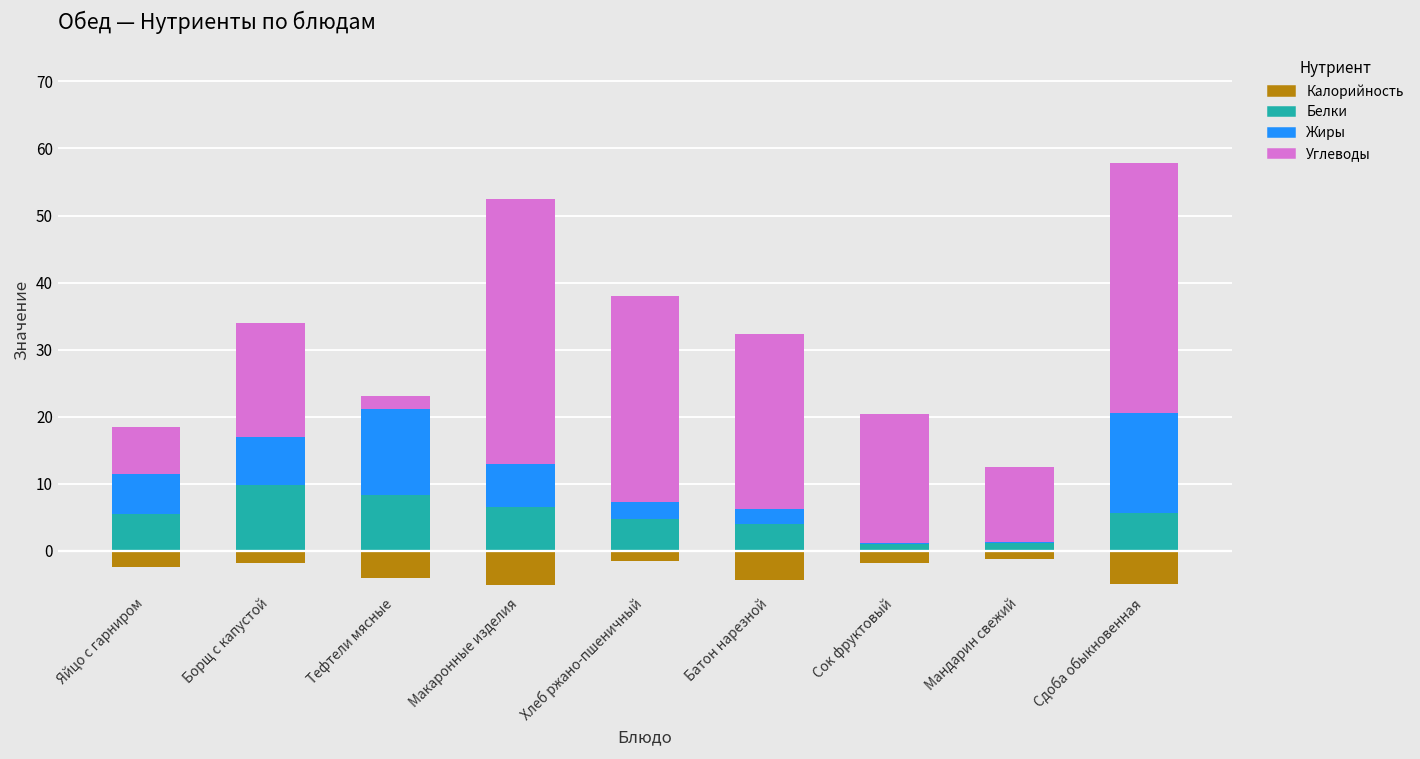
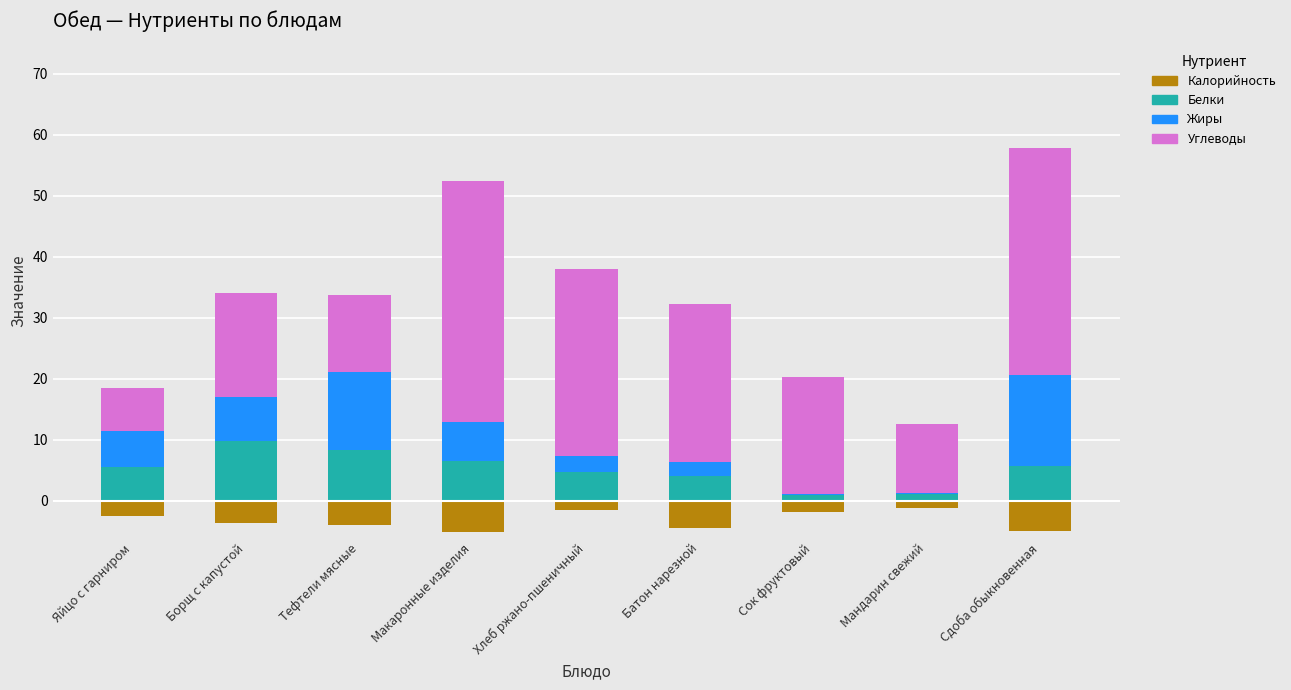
  {
    "Белки": {
      "Яйцо с гарниром": 6,
      "Борщ с капустой": 10,
      "Тефтели мясные": 8,
      "Макаронные изделия": 7,
      "Хлеб ржано-пшеничный": 5,
      "Батон нарезной": 4,
      "Сок фруктовый": 1,
      "Мандарин свежий": 1,
      "Сдоба обыкновенная": 6
    },
    "Жиры": {
      "Яйцо с гарниром": 6,
      "Борщ с капустой": 7,
      "Тефтели мясные": 13,
      "Макаронные изделия": 6,
      "Хлеб ржано-пшеничный": 3,
      "Батон нарезной": 2,
      "Сдоба обыкновенная": 15
    },
    "Углеводы": {
      "Яйцо с гарниром": 7,
      "Борщ с капустой": 17,
-     "Тефтели мясные": 2,
+     "Тефтели мясные": 13,
      "Макаронные изделия": 40,
      "Хлеб ржано-пшеничный": 31,
      "Батон нарезной": 26,
      "Сок фруктовый": 19,
      "Мандарин свежий": 11,
      "Сдоба обыкновенная": 37
    },
    "Калорийность": {
      "Яйцо с гарниром": -2,
-     "Борщ с капустой": -2,
+     "Борщ с капустой": -4,
      "Тефтели мясные": -4,
      "Макаронные изделия": -5,
      "Хлеб ржано-пшеничный": -1,
      "Батон нарезной": -4,
      "Сок фруктовый": -2,
      "Мандарин свежий": -1,
      "Сдоба обыкновенная": -5
    }
  }
